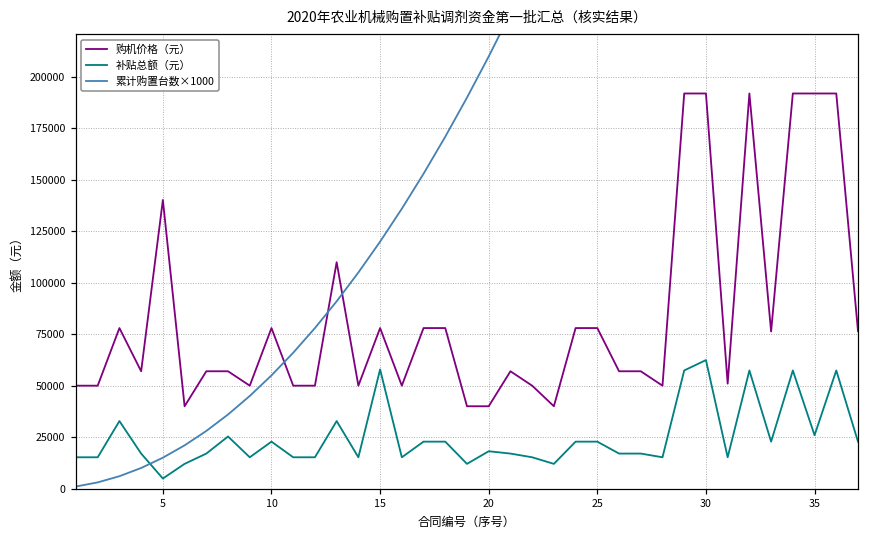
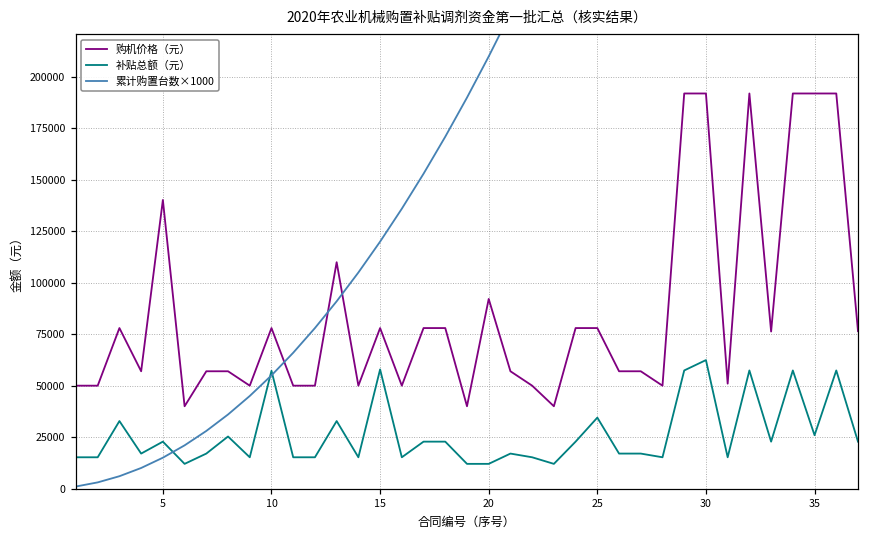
  {
    "购机价格（元）": {
      "5": 140000,
      "10": 78000,
      "15": 78000,
-     "20": 40000,
+     "20": 92000,
      "25": 78000,
      "30": 192000,
      "35": 192000
    },
    "补贴总额（元）": {
-     "5": 5000,
-     "10": 23000,
+     "5": 23000,
+     "10": 57000,
      "15": 58000,
-     "20": 18000,
-     "25": 23000,
+     "20": 12000,
+     "25": 34000,
      "30": 62000,
      "35": 26000
    },
    "累计购置台数×1000": {
      "5": 15000,
      "10": 55000,
      "15": 120000,
      "20": 210000
    }
  }
